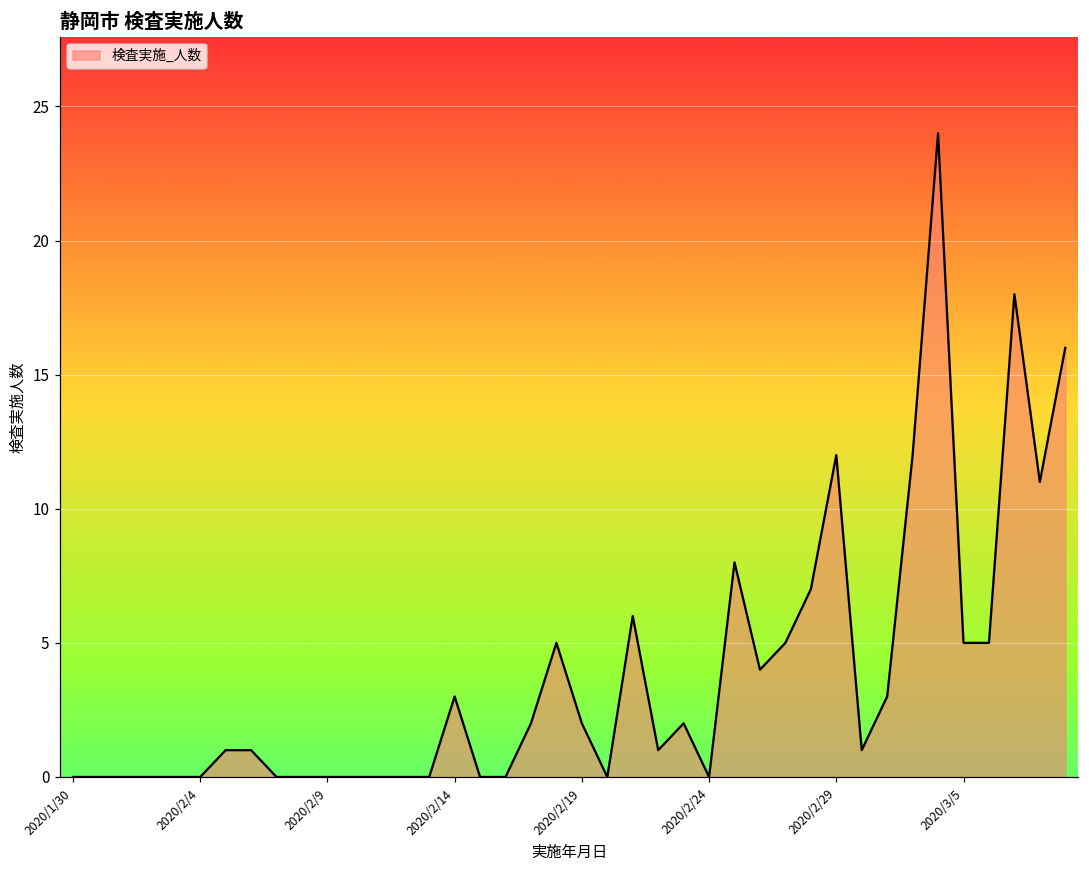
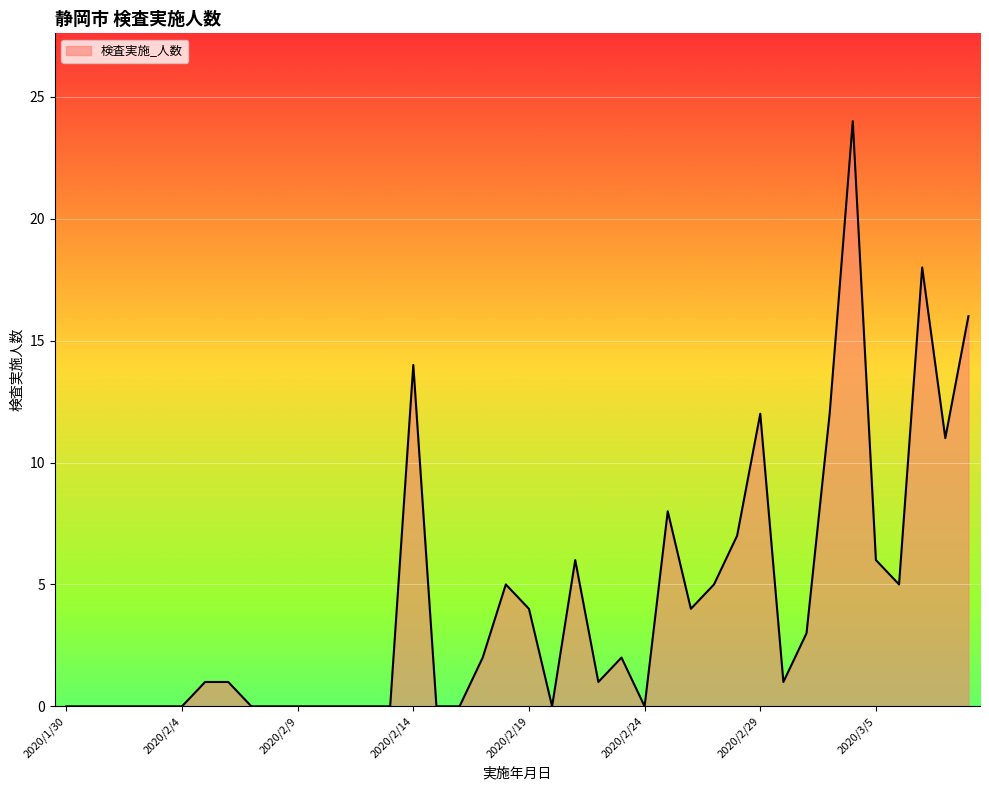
  {
    "2020/1/30": 0,
    "2020/2/4": 0,
    "2020/2/9": 0,
-   "2020/2/14": 3,
-   "2020/2/19": 2,
+   "2020/2/14": 14,
+   "2020/2/19": 4,
    "2020/2/24": 0,
    "2020/2/29": 12,
-   "2020/3/5": 5
+   "2020/3/5": 6
  }
